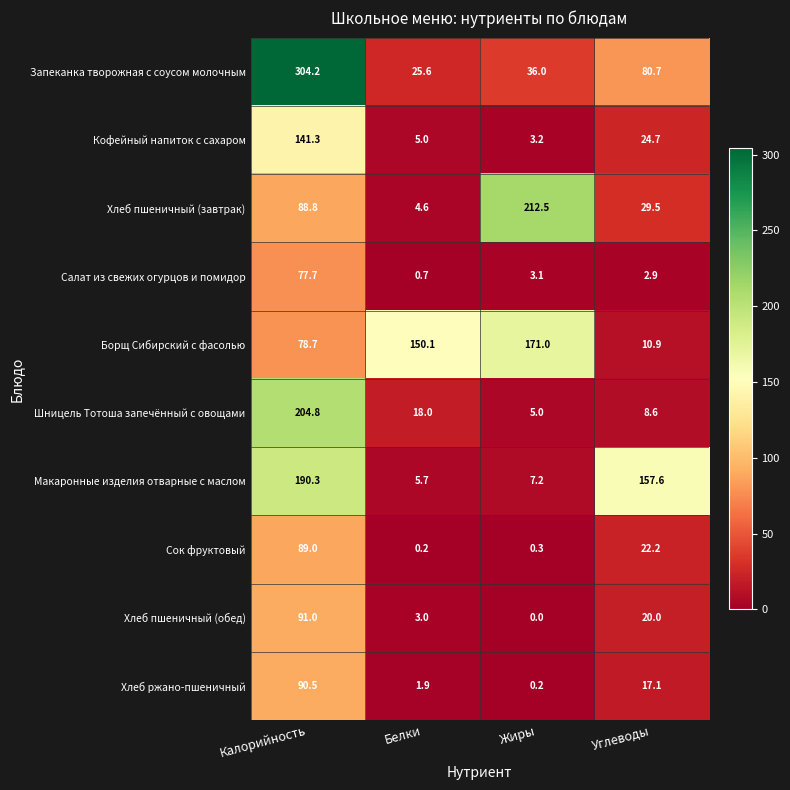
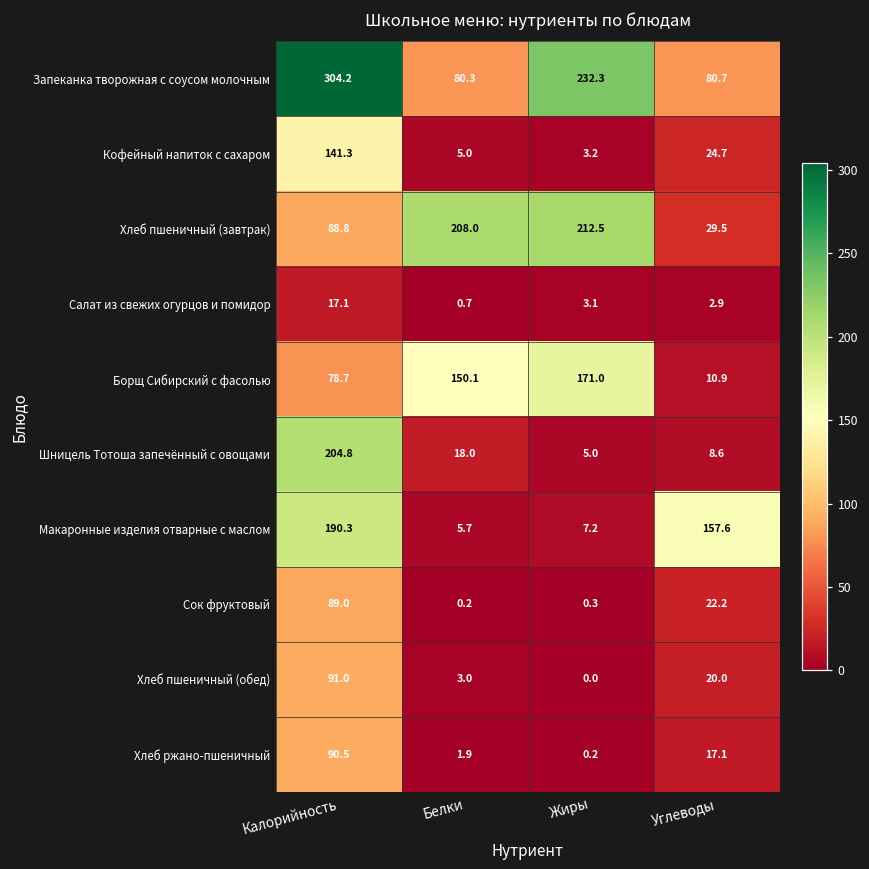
  {
    "Запеканка творожная с соусом молочным": {
      "Калорийность": 304.2,
-     "Белки": 25.6,
-     "Жиры": 36.0,
+     "Белки": 80.3,
+     "Жиры": 232.3,
      "Углеводы": 80.7
    },
    "Кофейный напиток с сахаром": {
      "Калорийность": 141.3,
      "Белки": 5.0,
      "Жиры": 3.2,
      "Углеводы": 24.7
    },
    "Хлеб пшеничный (завтрак)": {
      "Калорийность": 88.8,
-     "Белки": 4.6,
+     "Белки": 208.0,
      "Жиры": 212.5,
      "Углеводы": 29.5
    },
    "Салат из свежих огурцов и помидор": {
-     "Калорийность": 77.7,
+     "Калорийность": 17.1,
      "Белки": 0.7,
      "Жиры": 3.1,
      "Углеводы": 2.9
    },
    "Борщ Сибирский с фасолью": {
      "Калорийность": 78.7,
      "Белки": 150.1,
      "Жиры": 171.0,
      "Углеводы": 10.9
    },
    "Шницель Тотоша запечённый с овощами": {
      "Калорийность": 204.8,
      "Белки": 18.0,
      "Жиры": 5.0,
      "Углеводы": 8.6
    },
    "Макаронные изделия отварные с маслом": {
      "Калорийность": 190.3,
      "Белки": 5.7,
      "Жиры": 7.2,
      "Углеводы": 157.6
    },
    "Сок фруктовый": {
      "Калорийность": 89.0,
      "Белки": 0.2,
      "Жиры": 0.3,
      "Углеводы": 22.2
    },
    "Хлеб пшеничный (обед)": {
      "Калорийность": 91.0,
      "Белки": 3.0,
      "Жиры": 0.0,
      "Углеводы": 20.0
    },
    "Хлеб ржано-пшеничный": {
      "Калорийность": 90.5,
      "Белки": 1.9,
      "Жиры": 0.2,
      "Углеводы": 17.1
    }
  }
